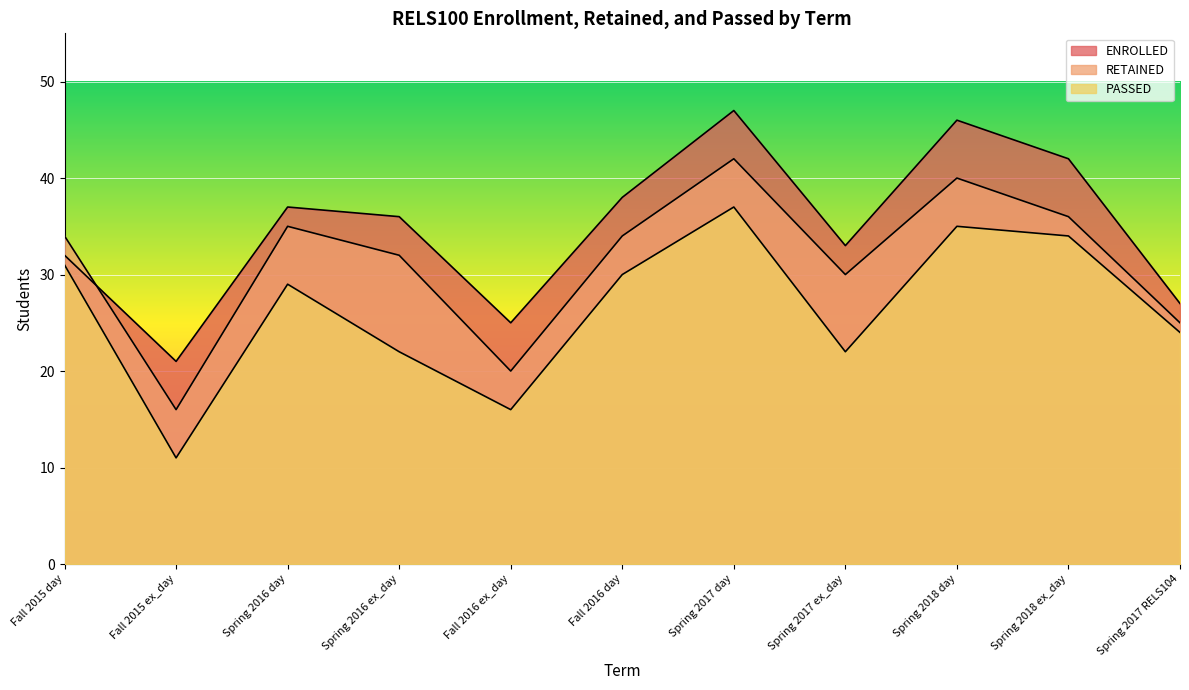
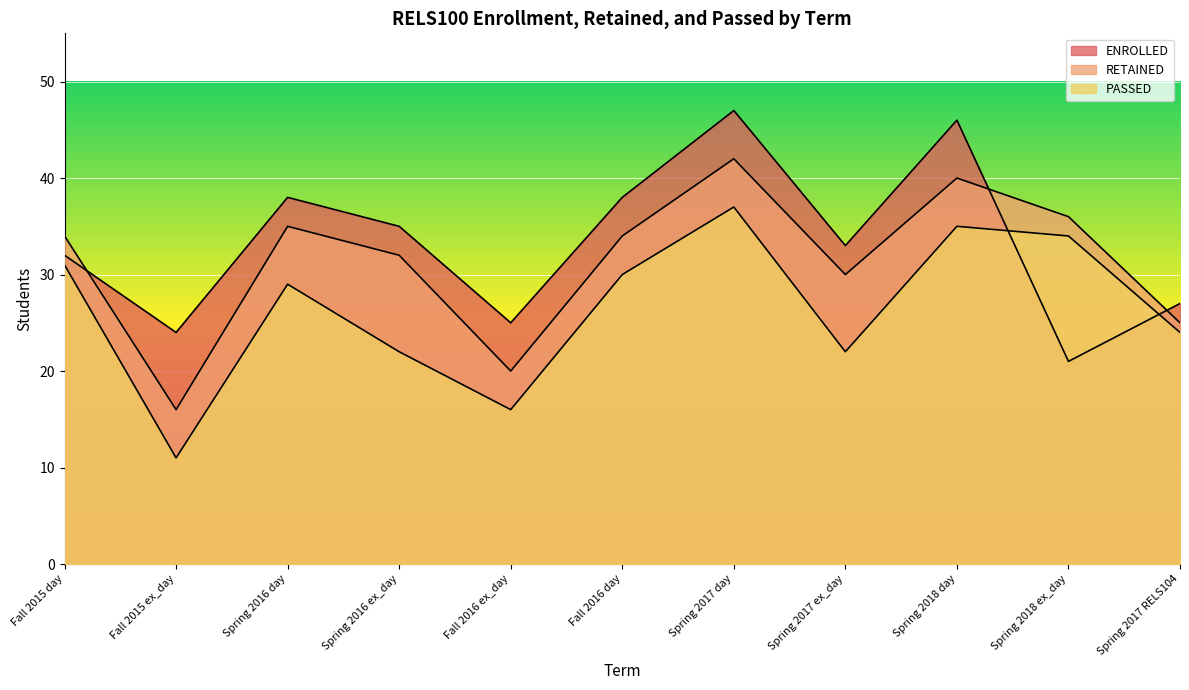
  {
    "ENROLLED": {
      "Fall 2015 day": 32,
-     "Fall 2015 ex_day": 21,
-     "Spring 2016 day": 37,
-     "Spring 2016 ex_day": 36,
+     "Fall 2015 ex_day": 24,
+     "Spring 2016 day": 38,
+     "Spring 2016 ex_day": 35,
      "Fall 2016 ex_day": 25,
      "Fall 2016 day": 38,
      "Spring 2017 day": 47,
      "Spring 2017 ex_day": 33,
      "Spring 2018 day": 46,
-     "Spring 2018 ex_day": 42,
+     "Spring 2018 ex_day": 21,
      "Spring 2017 RELS104": 27
    }
  }
